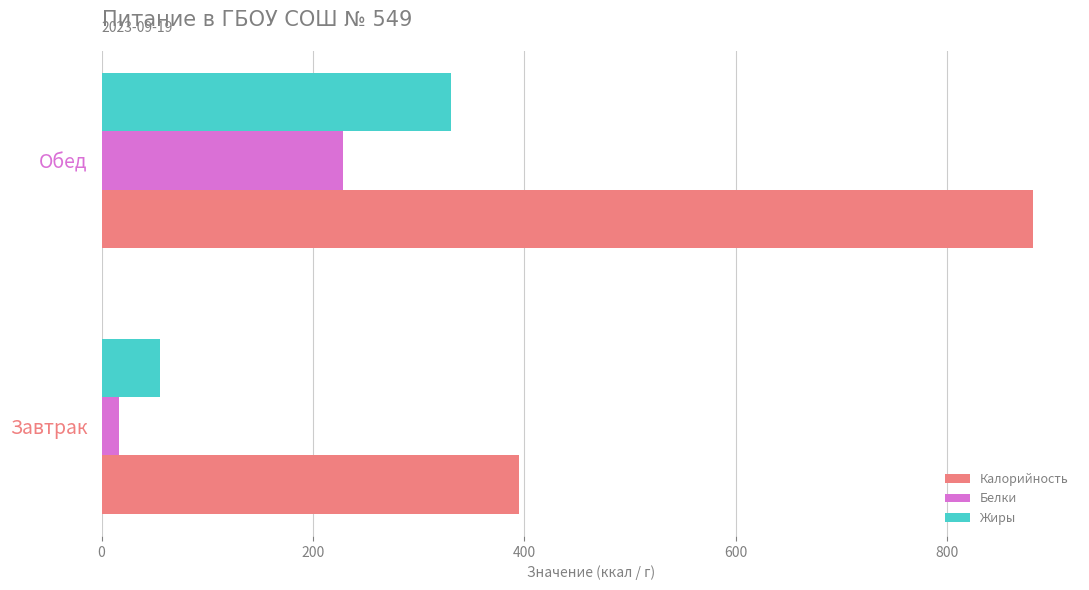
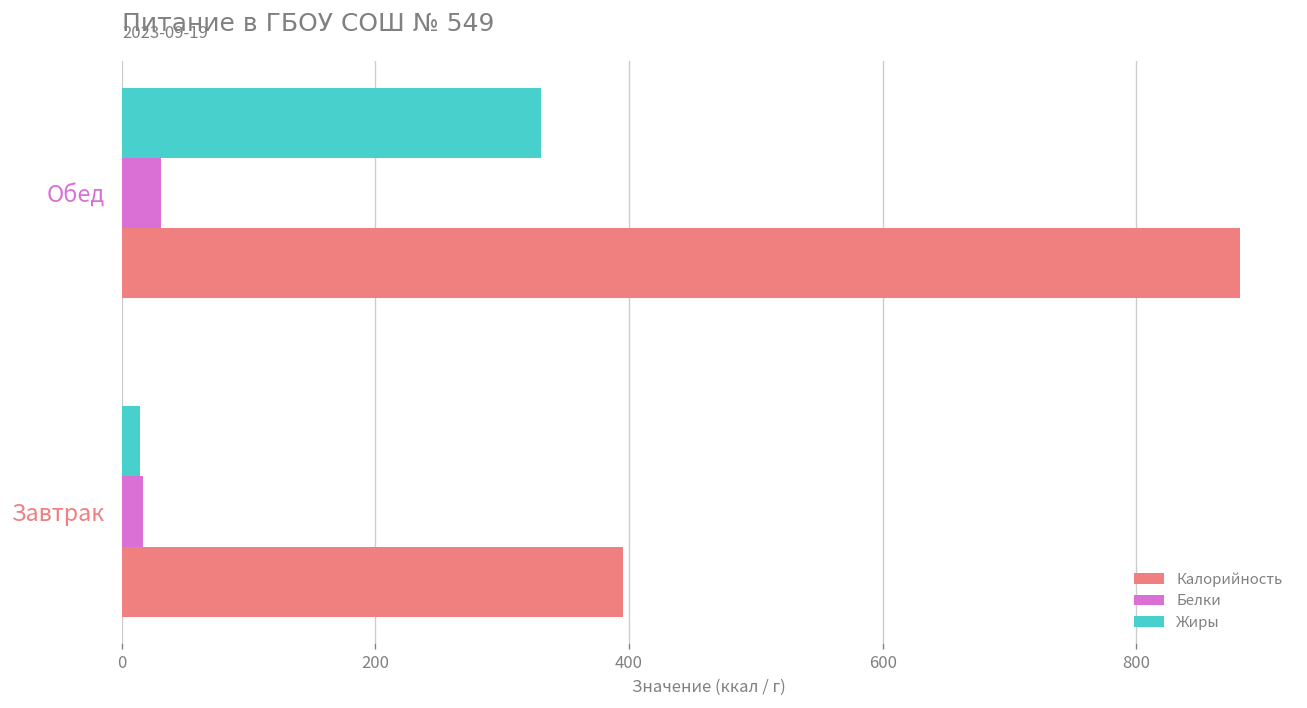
  {
    "Калорийность": {
      "Обед": 882,
      "Завтрак": 395
    },
    "Белки": {
-     "Обед": 229,
+     "Обед": 31,
      "Завтрак": 17
    },
    "Жиры": {
      "Обед": 331,
-     "Завтрак": 55
+     "Завтрак": 14
    }
  }
